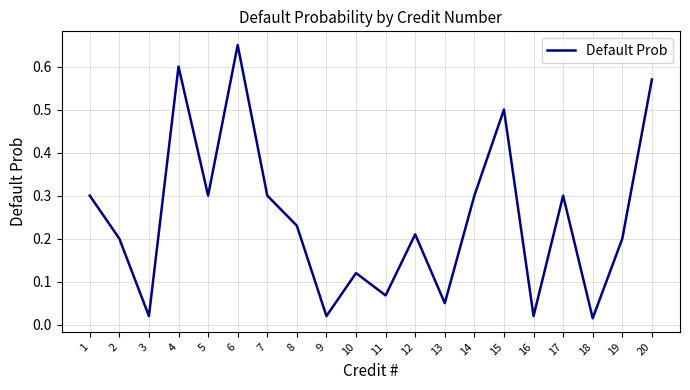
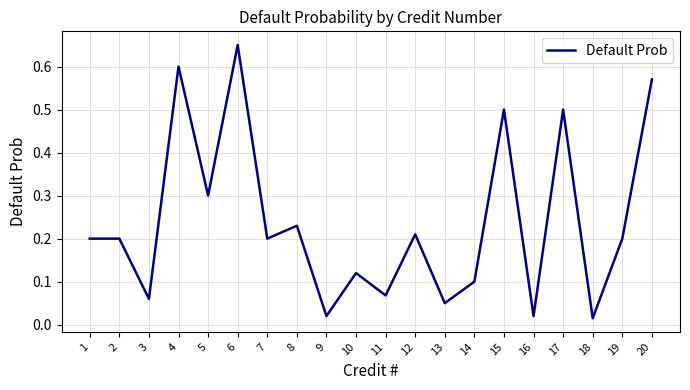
  {
-   "1": 0.3,
+   "1": 0.2,
    "2": 0.20,
-   "3": 0.02,
+   "3": 0.06,
    "4": 0.60,
    "5": 0.30,
    "6": 0.65,
-   "7": 0.3,
+   "7": 0.2,
    "8": 0.23,
    "9": 0.02,
    "10": 0.12,
    "11": 0.07,
    "12": 0.21,
    "13": 0.05,
-   "14": 0.3,
+   "14": 0.1,
    "15": 0.50,
    "16": 0.02,
-   "17": 0.3,
+   "17": 0.5,
    "18": 0.02,
    "19": 0.20,
    "20": 0.57
  }
